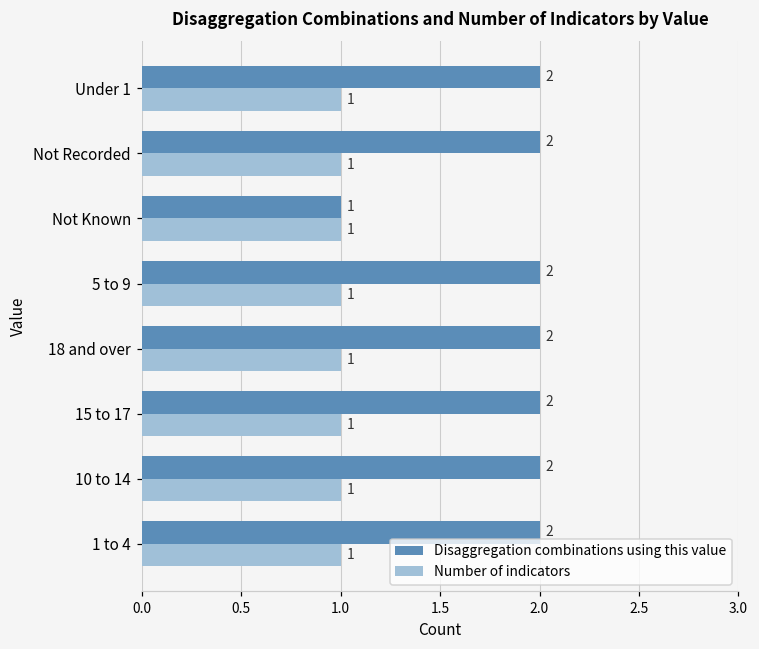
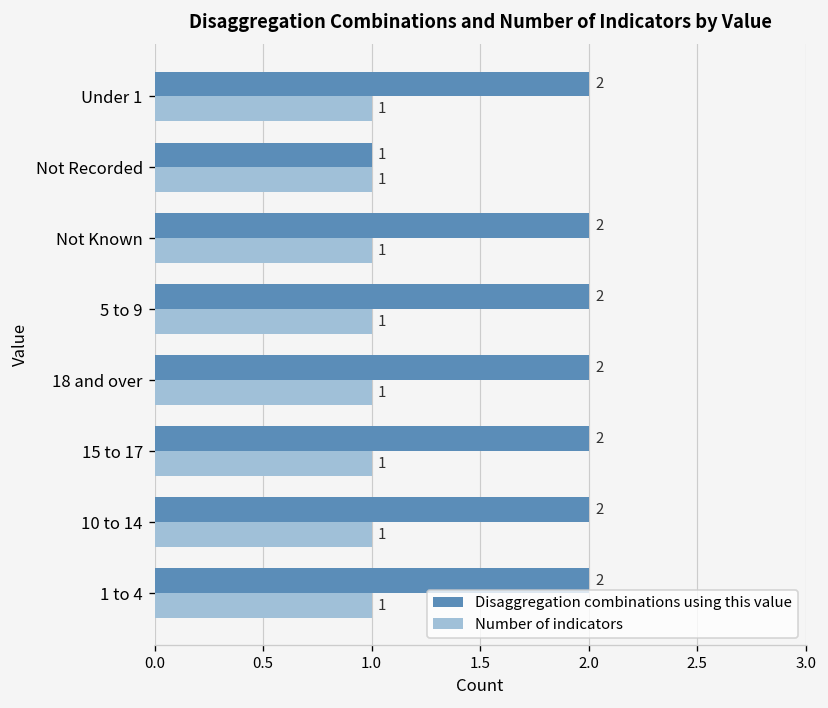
  {
    "Disaggregation combinations using this value": {
      "Under 1": 2,
-     "Not Recorded": 2,
-     "Not Known": 1,
+     "Not Recorded": 1,
+     "Not Known": 2,
      "5 to 9": 2,
      "18 and over": 2,
      "15 to 17": 2,
      "10 to 14": 2
    },
    "Number of indicators": {
      "Under 1": 1,
      "Not Recorded": 1,
      "Not Known": 1,
      "5 to 9": 1,
      "18 and over": 1,
      "15 to 17": 1,
      "10 to 14": 1,
      "1 to 4": 1
    }
  }
